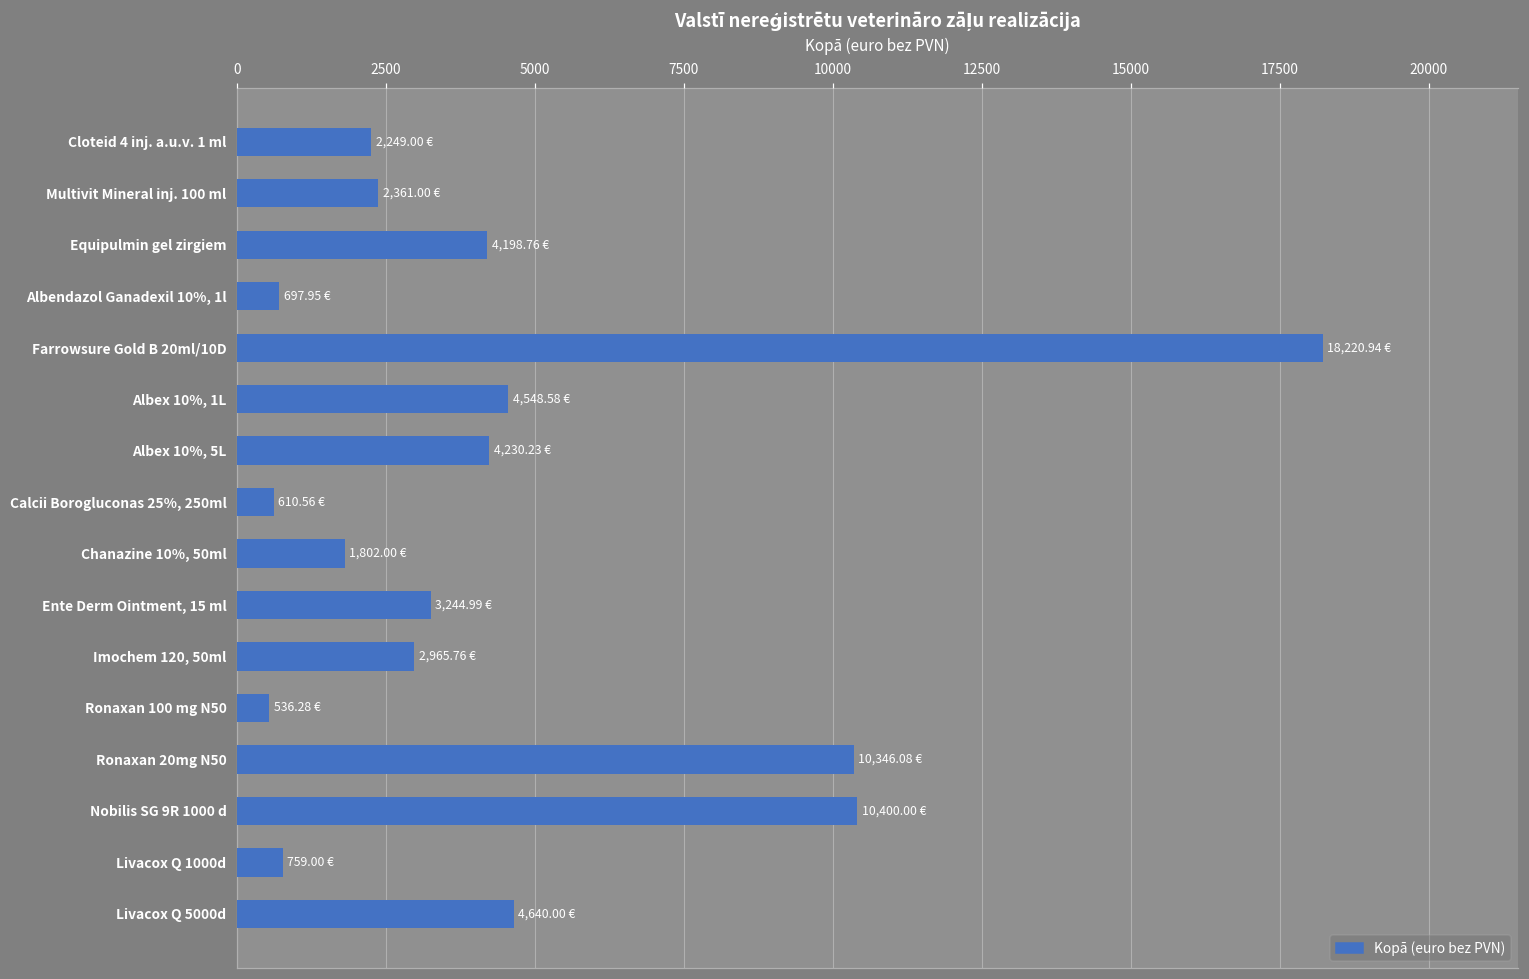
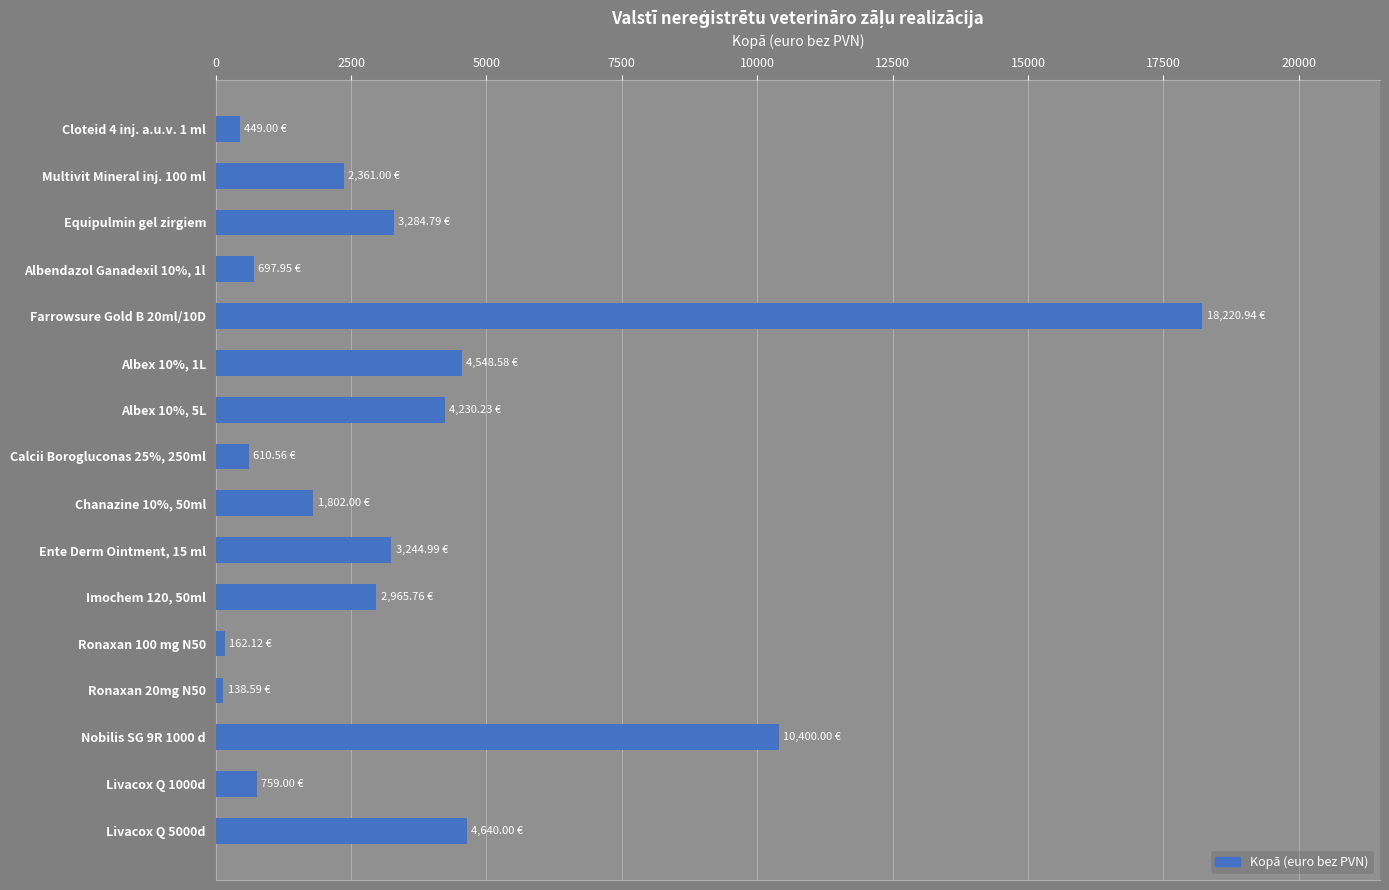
  {
-   "Cloteid 4 inj. a.u.v. 1 ml": "2,249.00",
+   "Cloteid 4 inj. a.u.v. 1 ml": "449.00",
    "Multivit Mineral inj. 100 ml": "2,361.00",
-   "Equipulmin gel zirgiem": "4,198.76",
+   "Equipulmin gel zirgiem": "3,284.79",
    "Albendazol Ganadexil 10%, 1l": "697.95",
    "Farrowsure Gold B 20ml/10D": "18,220.94",
    "Albex 10%, 1L": "4,548.58",
    "Albex 10%, 5L": "4,230.23",
    "Calcii Borogluconas 25%, 250ml": "610.56",
    "Chanazine 10%, 50ml": "1,802.00",
    "Ente Derm Ointment, 15 ml": "3,244.99",
    "Imochem 120, 50ml": "2,965.76",
-   "Ronaxan 100 mg N50": "536.28",
-   "Ronaxan 20mg N50": "10,346.08",
+   "Ronaxan 100 mg N50": "162.12",
+   "Ronaxan 20mg N50": "138.59",
    "Nobilis SG 9R 1000 d": "10,400.00",
    "Livacox Q 1000d": "759.00",
    "Livacox Q 5000d": "4,640.00"
  }
